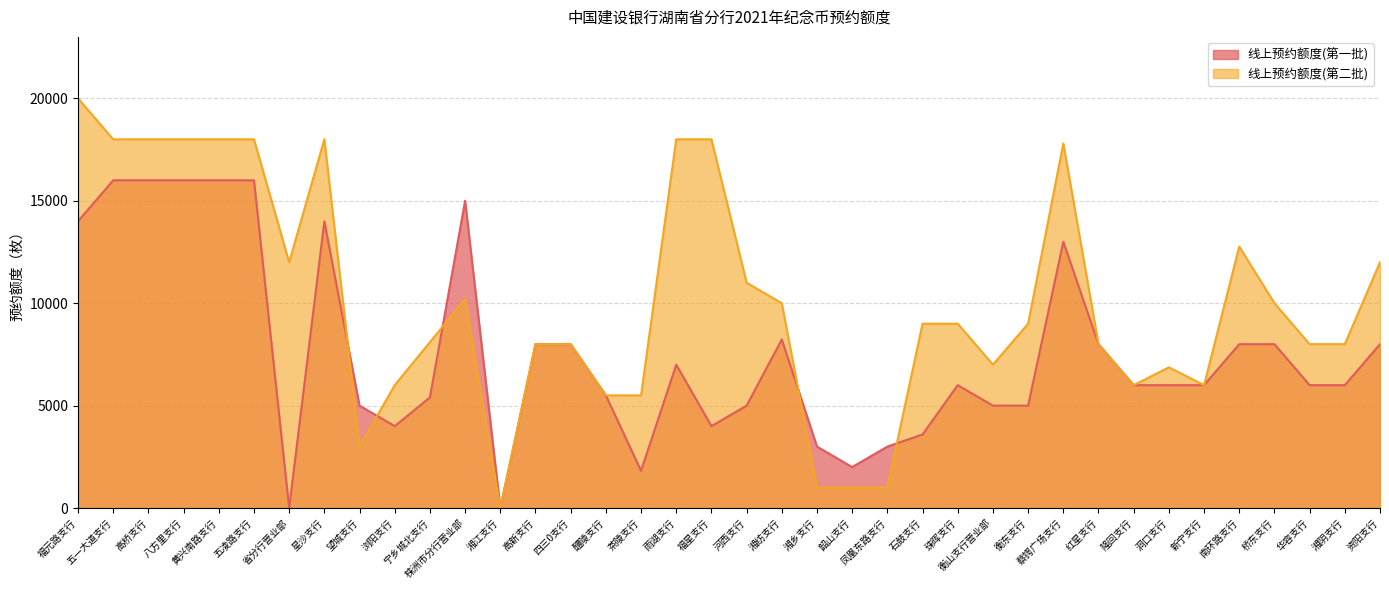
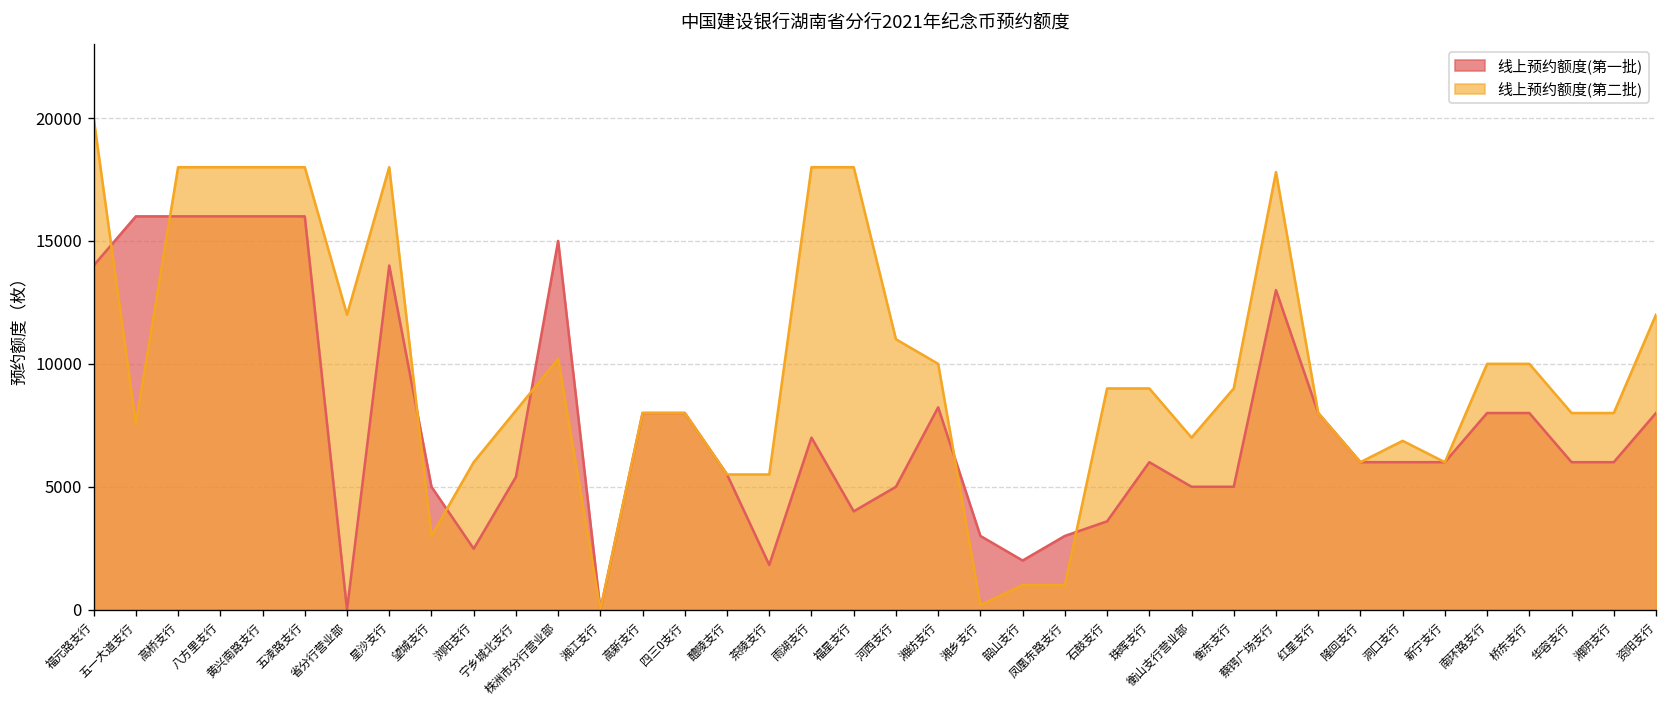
  {
    "线上预约额度(第一批)": {
      "福元路支行": 14000,
      "五一大道支行": 16000,
      "高桥支行": 16000,
      "八方里支行": 16000,
      "黄兴南路支行": 16000,
      "五凌路支行": 16000,
      "省分行营业部": 0,
      "星沙支行": 14000,
      "望城支行": 5000,
-     "浏阳支行": 4000,
+     "浏阳支行": 2500,
      "宁乡城北支行": 5400,
      "株洲市分行营业部": 15000,
      "茶陵支行": 1800,
      "雨湖支行": 7000,
      "福星支行": 4000,
      "河西支行": 5000,
      "湘纺支行": 8200,
      "湘乡支行": 3000,
      "韶山支行": 2000,
      "凤凰东路支行": 3000,
      "石鼓支行": 3600,
      "珠晖支行": 6000,
      "衡山支行营业部": 5000,
      "衡东支行": 5000,
      "蔡锷广场支行": 13000,
      "洞口支行": 6000,
      "南环路支行": 8000,
      "桥东支行": 8000,
      "华容支行": 6000,
      "湘阴支行": 6000,
      "资阳支行": 8000
    },
    "线上预约额度(第二批)": {
      "福元路支行": 20000,
-     "五一大道支行": 18000,
+     "五一大道支行": 7600,
      "高桥支行": 18000,
      "八方里支行": 18000,
      "黄兴南路支行": 18000,
      "五凌路支行": 18000,
      "省分行营业部": 12000,
      "星沙支行": 18000,
      "望城支行": 3000,
      "浏阳支行": 6000,
      "宁乡城北支行": 8100,
      "株洲市分行营业部": 10200,
      "茶陵支行": 5500,
      "雨湖支行": 18000,
      "福星支行": 18000,
      "河西支行": 11000,
      "湘纺支行": 10000,
-     "湘乡支行": 1000,
+     "湘乡支行": 200,
      "韶山支行": 1000,
      "凤凰东路支行": 1000,
      "石鼓支行": 9000,
      "珠晖支行": 9000,
      "衡山支行营业部": 7000,
      "衡东支行": 9000,
      "蔡锷广场支行": 17800,
      "洞口支行": 6900,
-     "南环路支行": 12800,
+     "南环路支行": 10000,
      "桥东支行": 10000,
      "华容支行": 8000,
      "湘阴支行": 8000,
      "资阳支行": 12000
    }
  }
